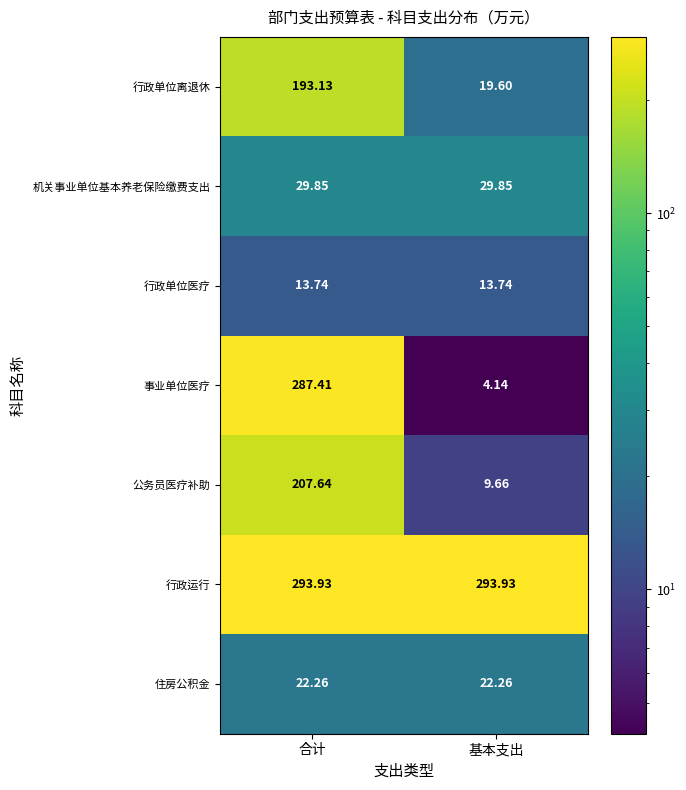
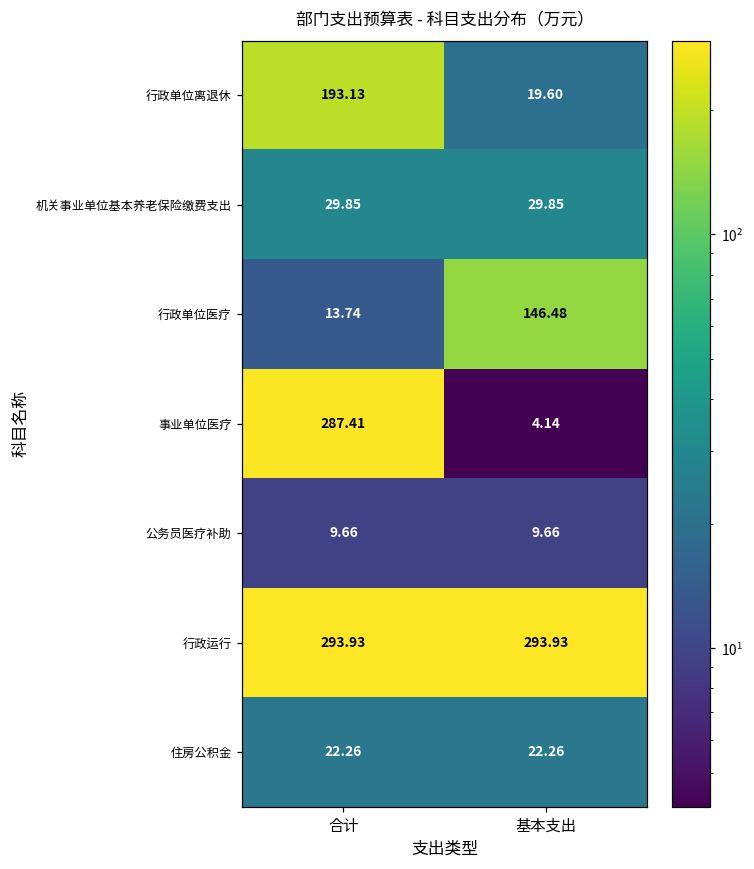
  {
    "行政单位离退休": {
      "合计": 193.13,
      "基本支出": 19.60
    },
    "机关事业单位基本养老保险缴费支出": {
      "合计": 29.85,
      "基本支出": 29.85
    },
    "行政单位医疗": {
      "合计": 13.74,
-     "基本支出": 13.74
+     "基本支出": 146.48
    },
    "事业单位医疗": {
      "合计": 287.41,
      "基本支出": 4.14
    },
    "公务员医疗补助": {
-     "合计": 207.64,
+     "合计": 9.66,
      "基本支出": 9.66
    },
    "行政运行": {
      "合计": 293.93,
      "基本支出": 293.93
    },
    "住房公积金": {
      "合计": 22.26,
      "基本支出": 22.26
    }
  }
